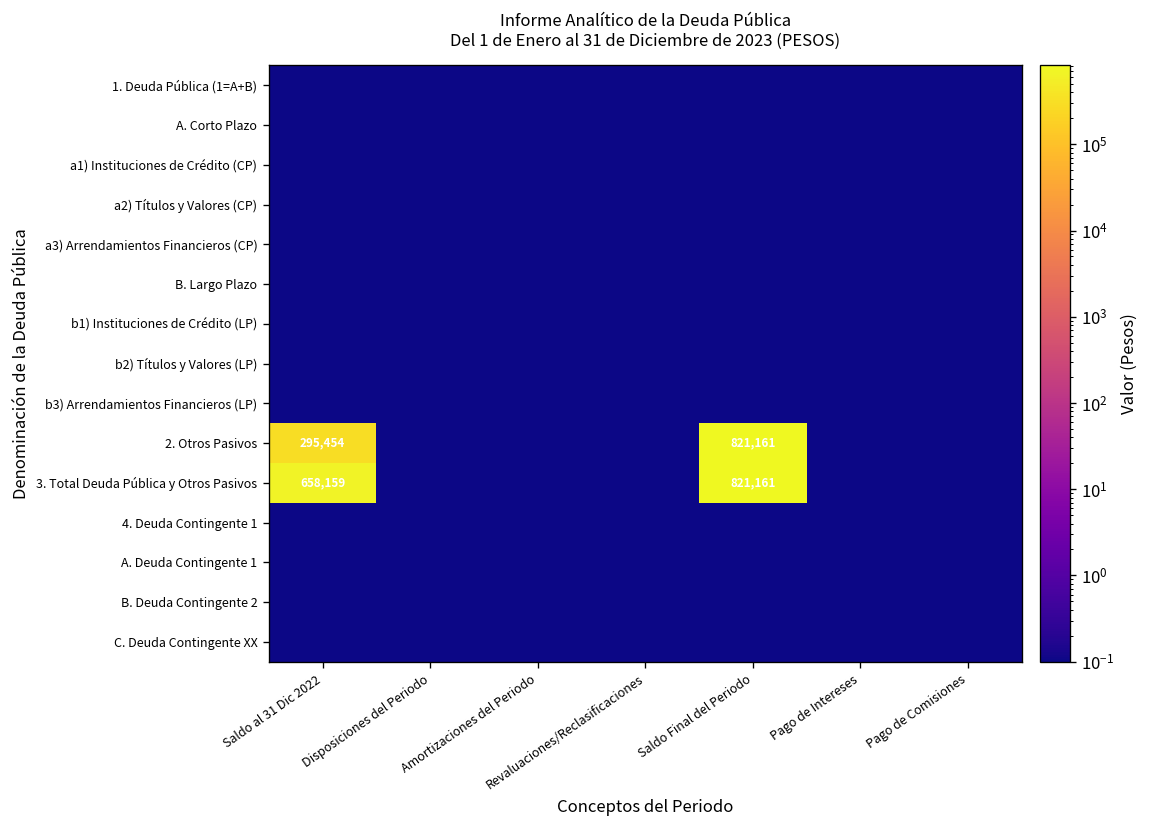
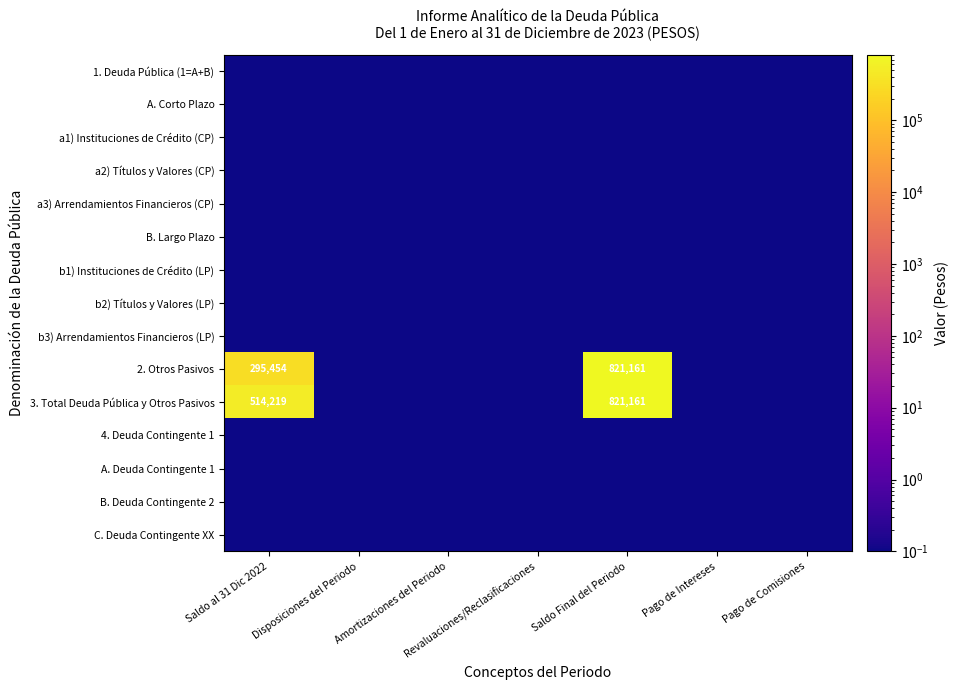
  {
    "2. Otros Pasivos": {
      "Saldo al 31 Dic 2022": "295,454",
      "Saldo Final del Periodo": "821,161"
    },
    "3. Total Deuda Pública y Otros Pasivos": {
-     "Saldo al 31 Dic 2022": "658,159",
+     "Saldo al 31 Dic 2022": "514,219",
      "Saldo Final del Periodo": "821,161"
    }
  }
